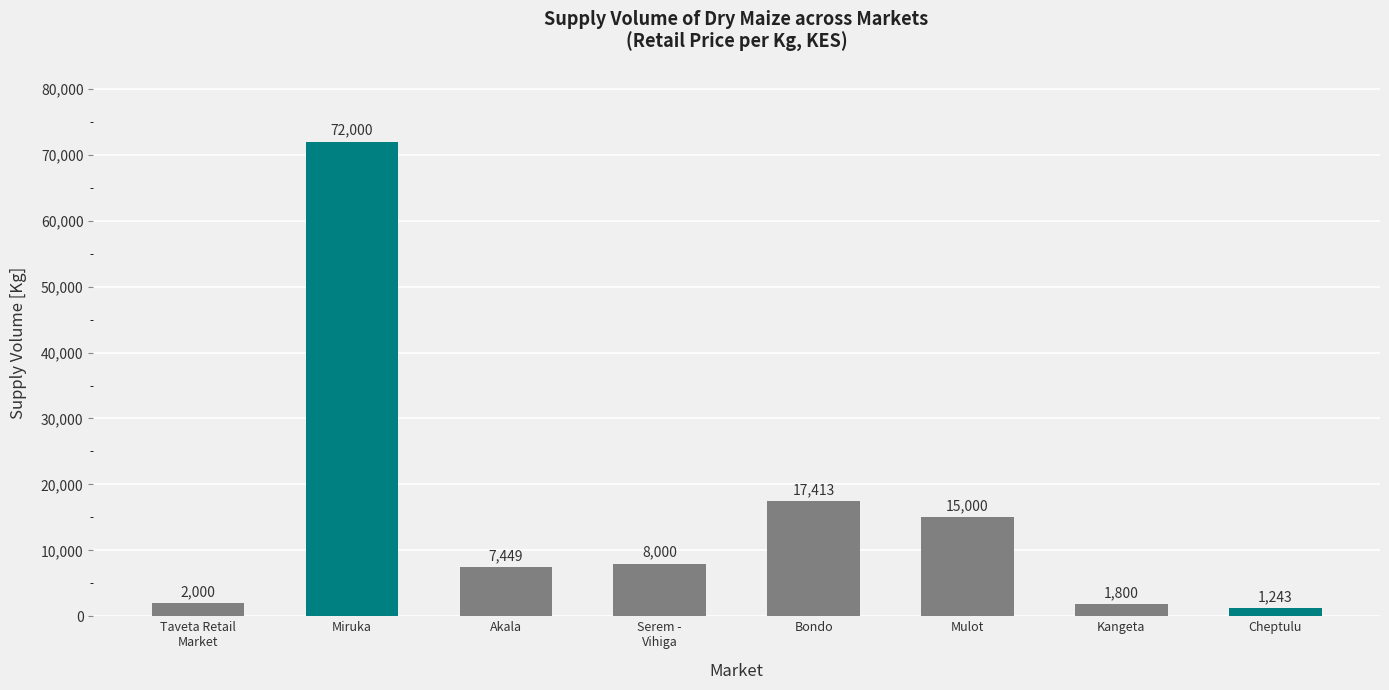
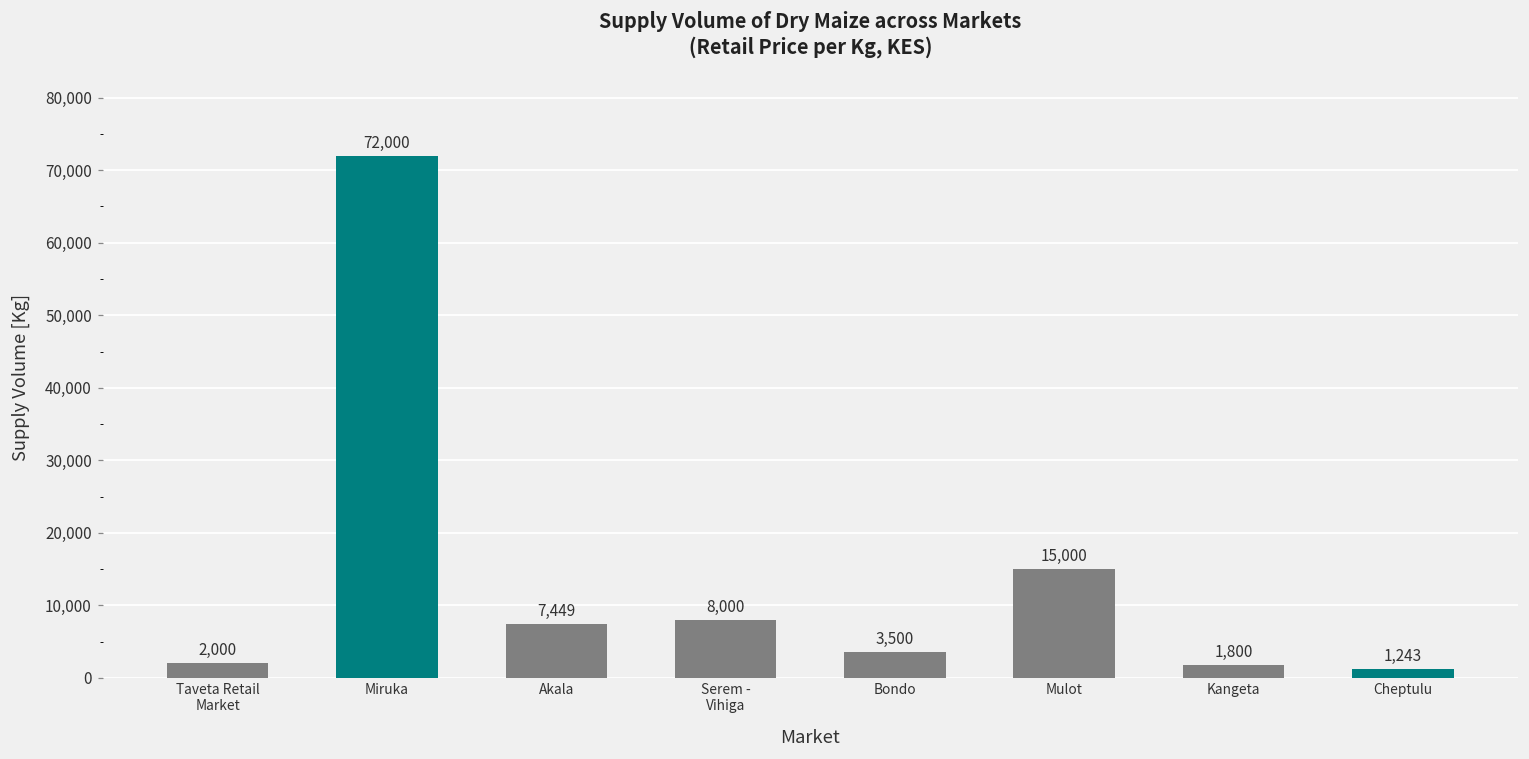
  {
    "Taveta Retail Market": "2,000",
    "Miruka": "72,000",
    "Akala": "7,449",
    "Serem - Vihiga": "8,000",
-   "Bondo": "17,413",
+   "Bondo": "3,500",
    "Mulot": "15,000",
    "Kangeta": "1,800",
    "Cheptulu": "1,243"
  }
